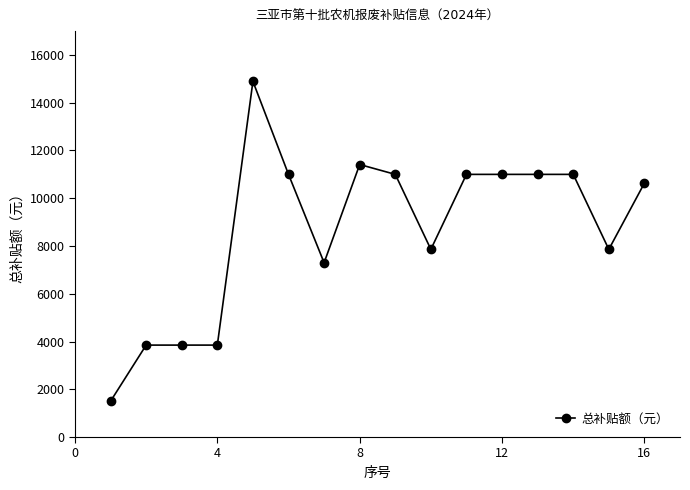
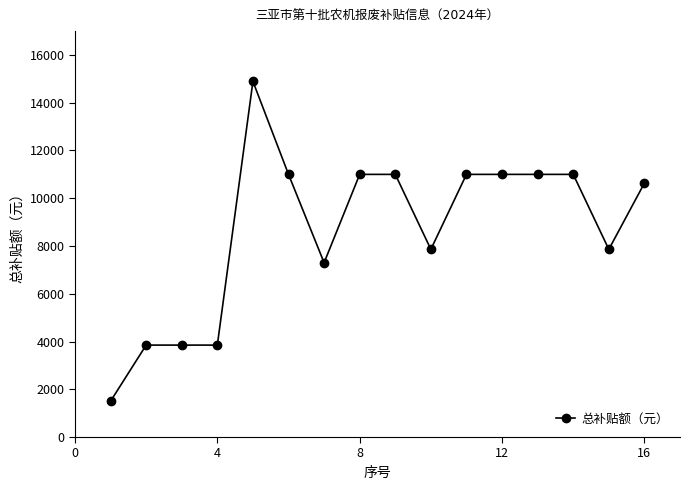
  {
    "4": 3900,
-   "8": 11400,
+   "8": 11000,
    "12": 11000,
    "16": 10600
  }
